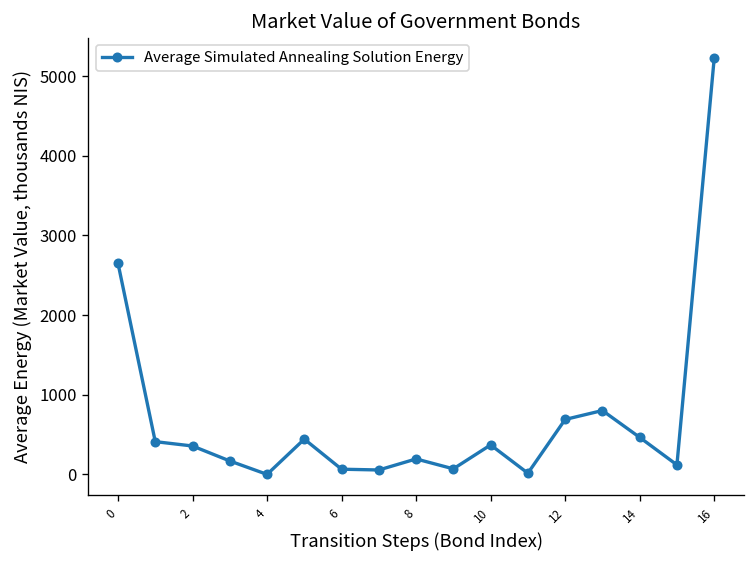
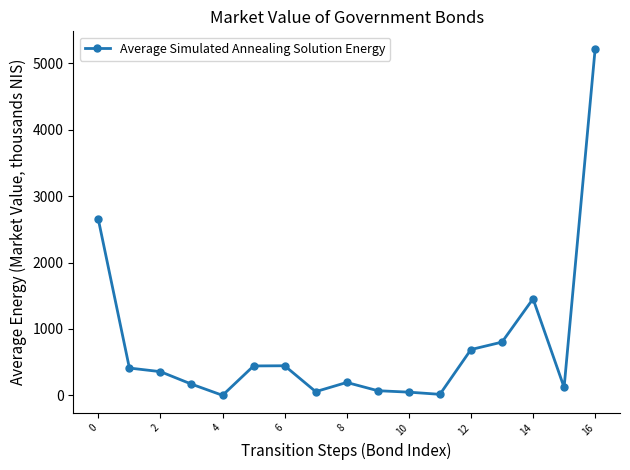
  {
    "0": 2600,
    "2": 400,
    "4": 0,
-   "6": 100,
+   "6": 400,
    "8": 200,
-   "10": 400,
+   "10": 0,
    "12": 700,
-   "14": 500,
+   "14": 1500,
    "16": 5200
  }
